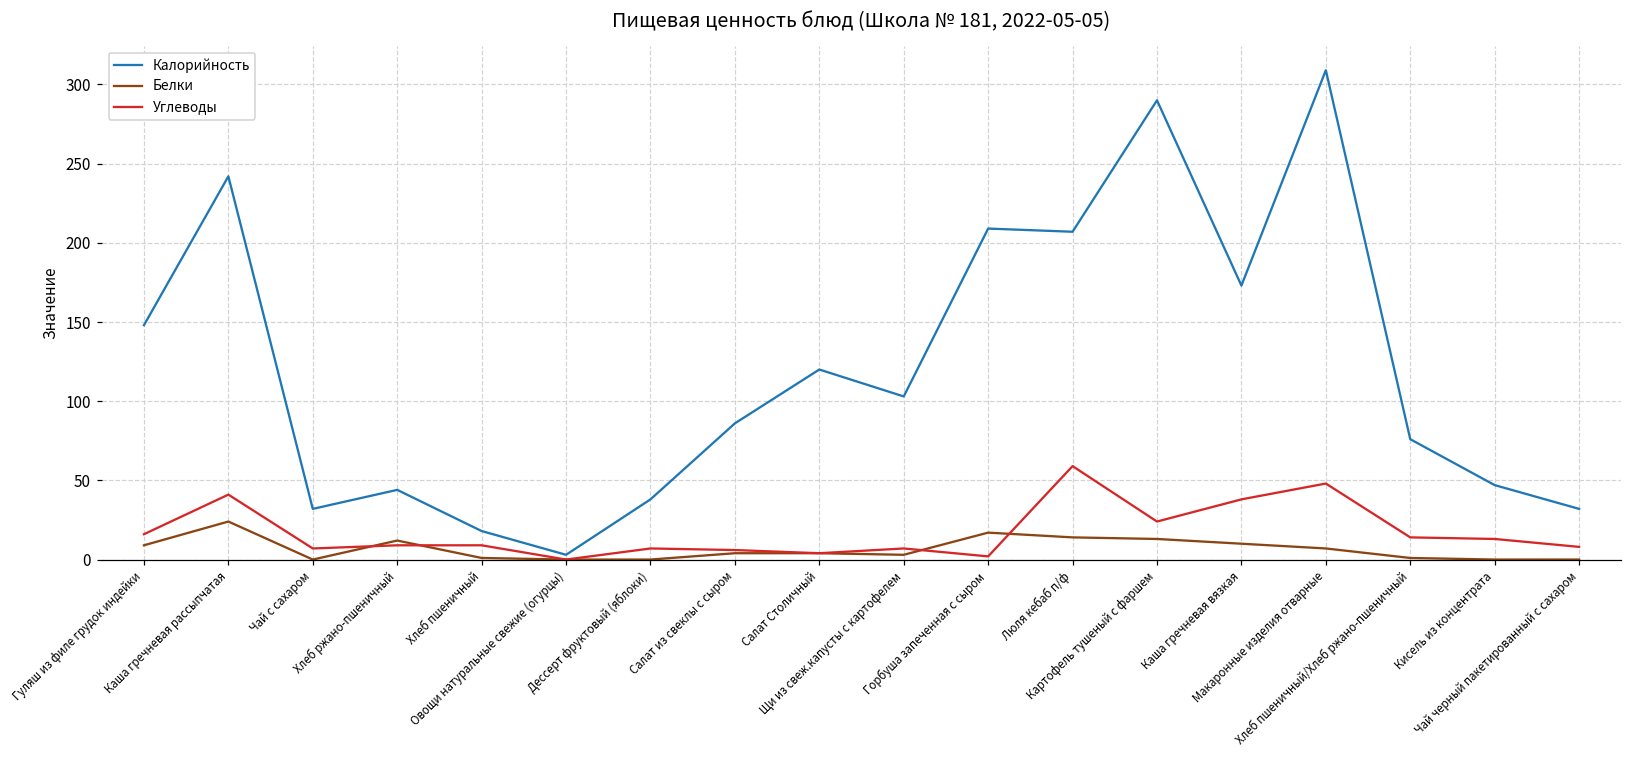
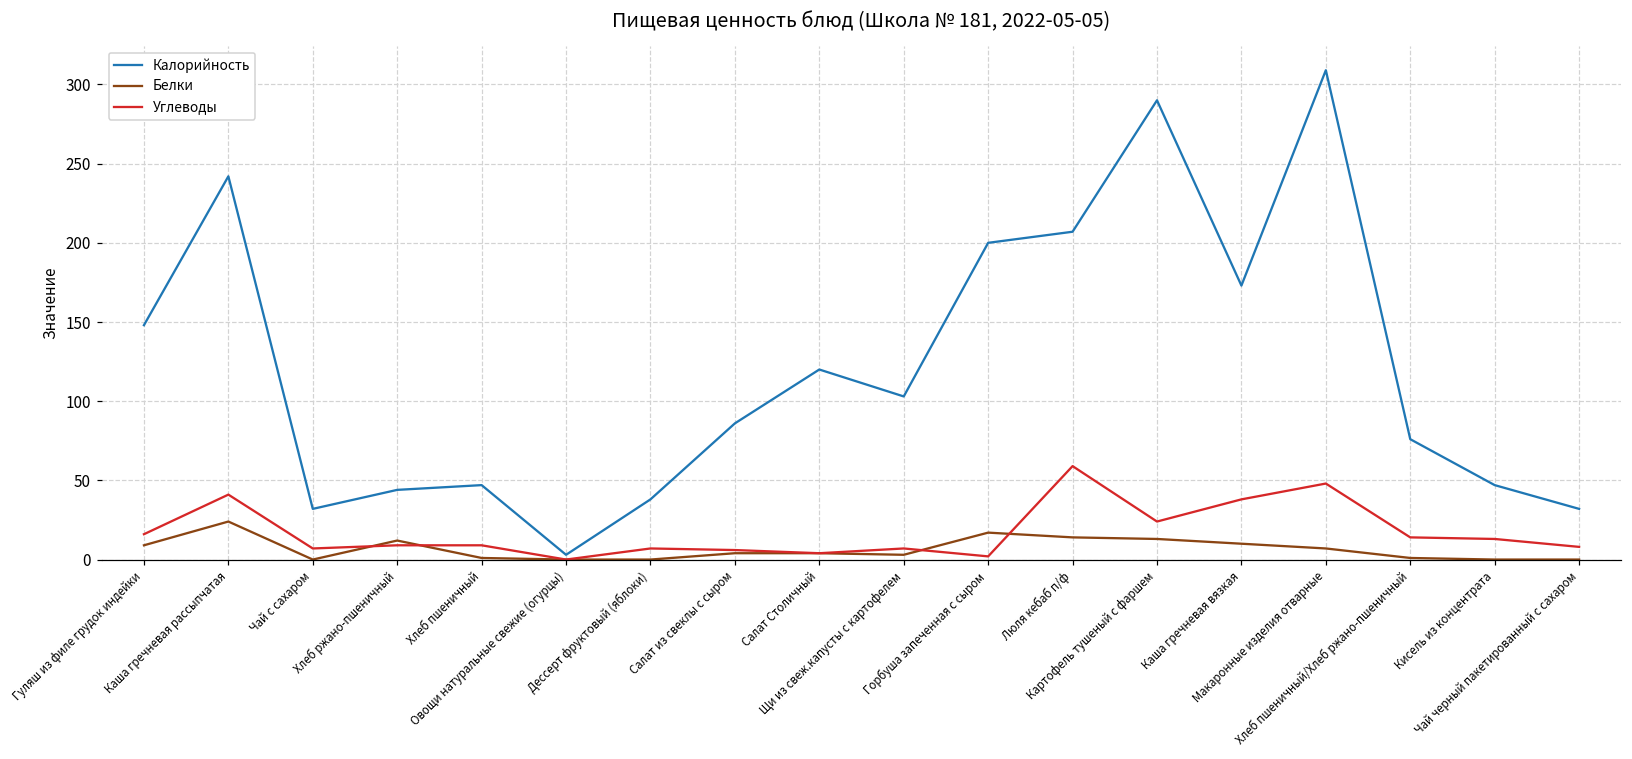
  {
    "Калорийность": {
      "Гуляш из филе грудок индейки": 148,
      "Каша гречневая рассыпчатая": 242,
      "Чай с сахаром": 32,
      "Хлеб ржано-пшеничный": 44,
-     "Хлеб пшеничный": 18,
+     "Хлеб пшеничный": 47,
      "Овощи натуральные свежие (огурцы)": 3,
      "Дессерт фруктовый (яблоки)": 38,
      "Салат из свеклы с сыром": 86,
      "Салат Столичный": 120,
      "Щи из свеж.капусты с картофелем": 103,
-     "Горбуша запеченная с сыром": 209,
+     "Горбуша запеченная с сыром": 200,
      "Люля кебаб п/ф": 207,
      "Картофель тушеный с фаршем": 290,
      "Каша гречневая вязкая": 173,
      "Макаронные изделия отварные": 309,
      "Хлеб пшеничный/Хлеб ржано-пшеничный": 76,
      "Кисель из концентрата": 47,
      "Чай черный пакетированный с сахаром": 32
    },
    "Белки": {
      "Гуляш из филе грудок индейки": 9,
      "Каша гречневая рассыпчатая": 24,
      "Чай с сахаром": 0,
      "Хлеб ржано-пшеничный": 12,
      "Хлеб пшеничный": 1,
      "Дессерт фруктовый (яблоки)": 0,
      "Салат из свеклы с сыром": 4,
      "Щи из свеж.капусты с картофелем": 3,
      "Горбуша запеченная с сыром": 17,
      "Люля кебаб п/ф": 14,
      "Картофель тушеный с фаршем": 13,
      "Каша гречневая вязкая": 10,
      "Макаронные изделия отварные": 7,
      "Хлеб пшеничный/Хлеб ржано-пшеничный": 1,
      "Кисель из концентрата": 0,
      "Чай черный пакетированный с сахаром": 0
    },
    "Углеводы": {
      "Гуляш из филе грудок индейки": 16,
      "Каша гречневая рассыпчатая": 41,
      "Чай с сахаром": 7,
      "Хлеб ржано-пшеничный": 9,
      "Хлеб пшеничный": 9,
      "Дессерт фруктовый (яблоки)": 7,
      "Салат из свеклы с сыром": 6,
      "Щи из свеж.капусты с картофелем": 7,
      "Горбуша запеченная с сыром": 2,
      "Люля кебаб п/ф": 59,
      "Картофель тушеный с фаршем": 24,
      "Каша гречневая вязкая": 38,
      "Макаронные изделия отварные": 48,
      "Хлеб пшеничный/Хлеб ржано-пшеничный": 14,
      "Кисель из концентрата": 13,
      "Чай черный пакетированный с сахаром": 8
    }
  }
